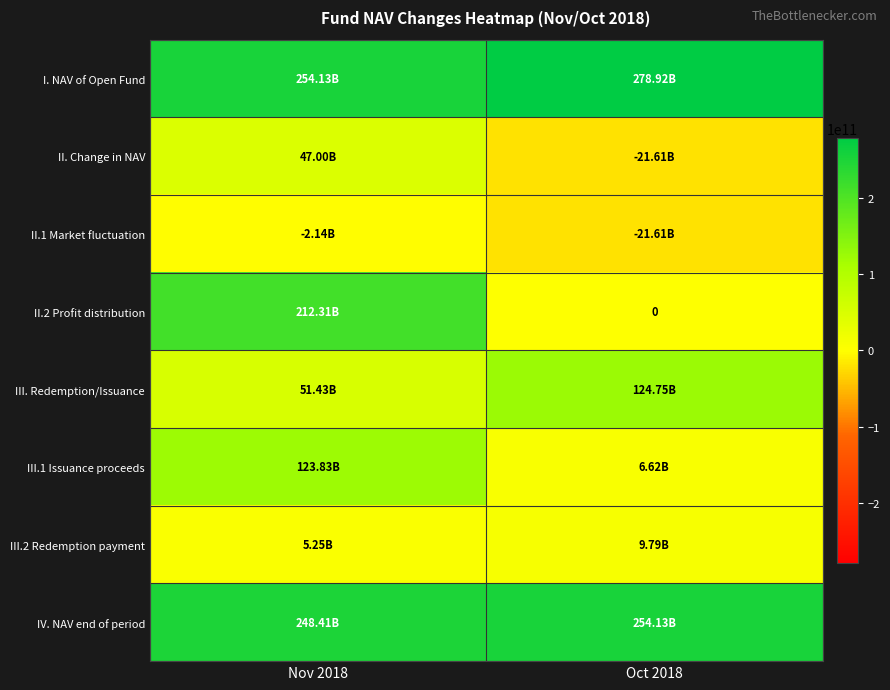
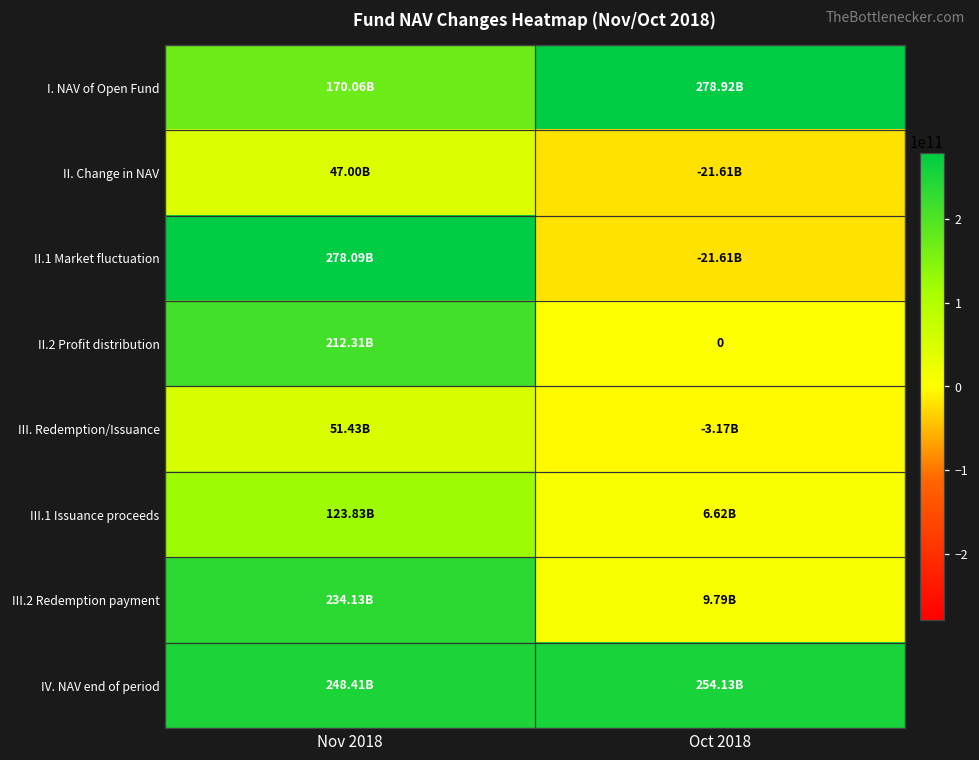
  {
    "I. NAV of Open Fund": {
-     "Nov 2018": "254.13B",
+     "Nov 2018": "170.06B",
      "Oct 2018": "278.92B"
    },
    "II. Change in NAV": {
      "Nov 2018": "47.00B",
      "Oct 2018": "-21.61B"
    },
    "II.1 Market fluctuation": {
-     "Nov 2018": "-2.14B",
+     "Nov 2018": "278.09B",
      "Oct 2018": "-21.61B"
    },
    "II.2 Profit distribution": {
      "Nov 2018": "212.31B",
      "Oct 2018": "0"
    },
    "III. Redemption/Issuance": {
      "Nov 2018": "51.43B",
-     "Oct 2018": "124.75B"
+     "Oct 2018": "-3.17B"
    },
    "III.1 Issuance proceeds": {
      "Nov 2018": "123.83B",
      "Oct 2018": "6.62B"
    },
    "III.2 Redemption payment": {
-     "Nov 2018": "5.25B",
+     "Nov 2018": "234.13B",
      "Oct 2018": "9.79B"
    },
    "IV. NAV end of period": {
      "Nov 2018": "248.41B",
      "Oct 2018": "254.13B"
    }
  }
